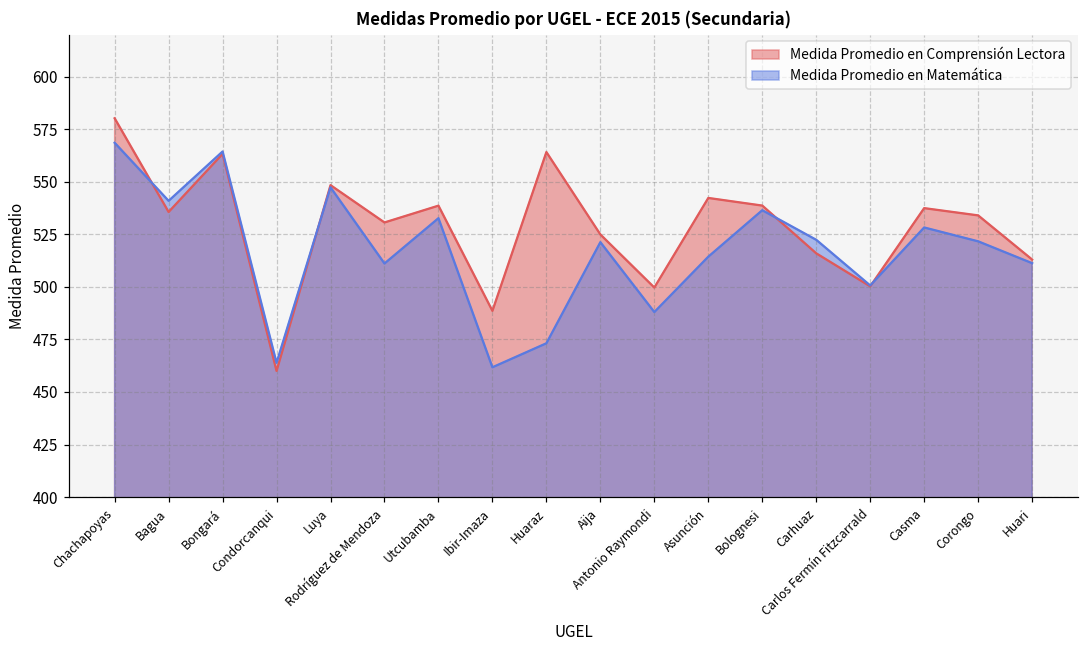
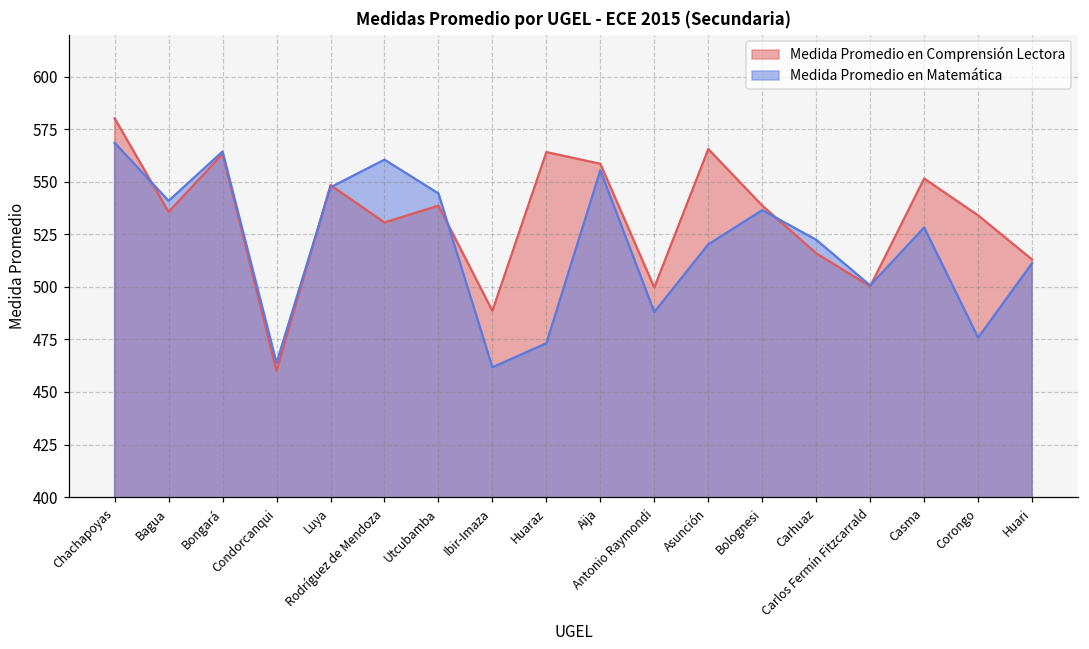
  {
    "Medida Promedio en Comprensión Lectora": {
      "Chachapoyas": 580,
      "Bagua": 536,
      "Condorcanqui": 460,
      "Rodríguez de Mendoza": 531,
      "Utcubamba": 539,
      "Ibir-Imaza": 489,
      "Huaraz": 564,
-     "Aija": 525,
+     "Aija": 558,
      "Antonio Raymondi": 500,
-     "Asunción": 542,
+     "Asunción": 566,
      "Bolognesi": 539,
      "Carhuaz": 516,
-     "Casma": 537,
+     "Casma": 552,
      "Corongo": 534,
      "Huari": 513
    },
    "Medida Promedio en Matemática": {
      "Chachapoyas": 569,
      "Bagua": 541,
      "Condorcanqui": 464,
-     "Rodríguez de Mendoza": 511,
-     "Utcubamba": 533,
+     "Rodríguez de Mendoza": 560,
+     "Utcubamba": 544,
      "Ibir-Imaza": 462,
      "Huaraz": 473,
-     "Aija": 521,
+     "Aija": 555,
      "Antonio Raymondi": 488,
-     "Asunción": 514,
+     "Asunción": 520,
      "Bolognesi": 536,
      "Carhuaz": 522,
      "Casma": 528,
-     "Corongo": 522,
+     "Corongo": 476,
      "Huari": 511
    }
  }
